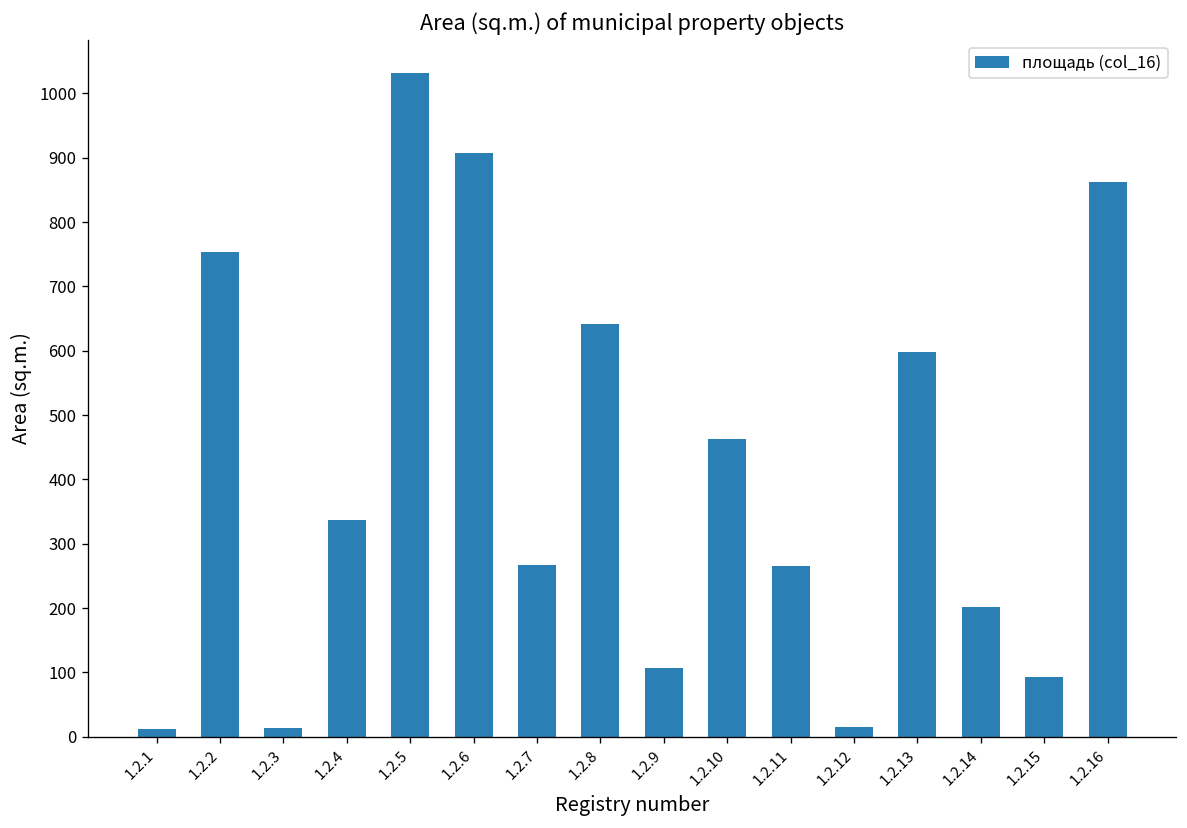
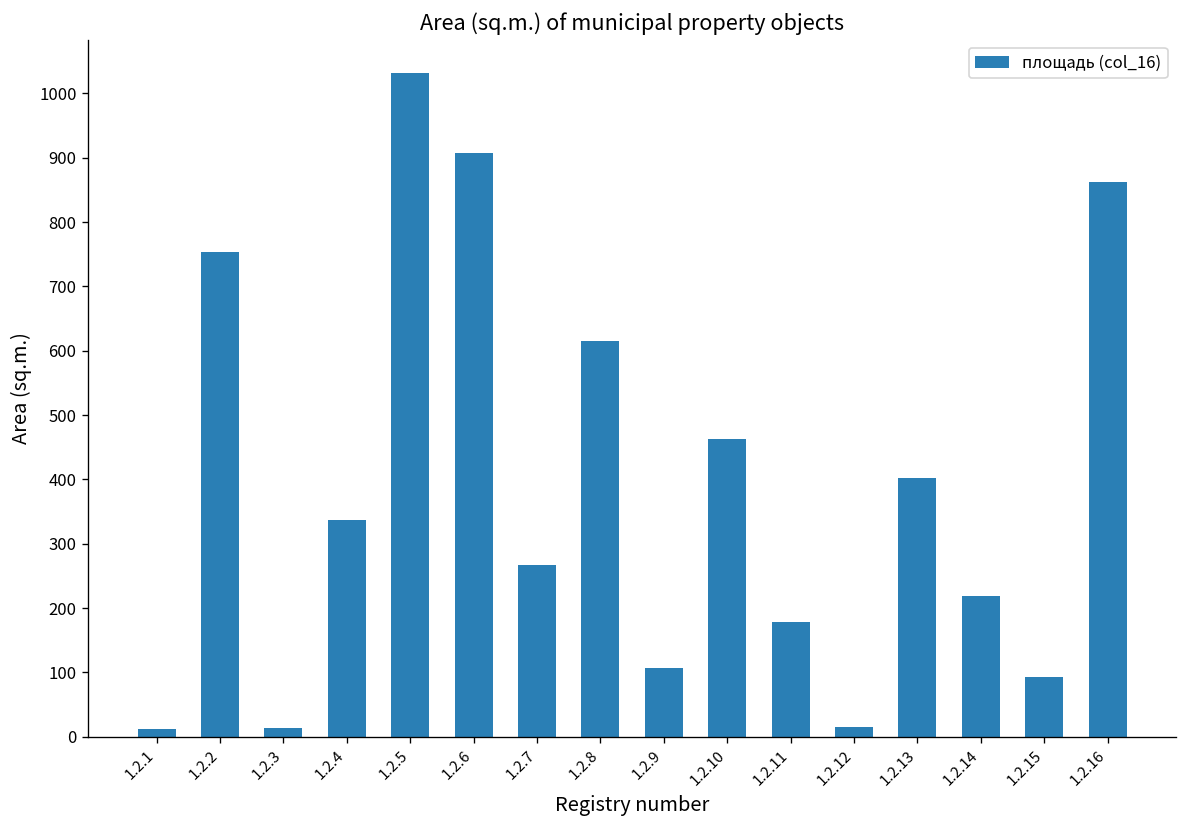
  {
    "1.2.1": 10,
    "1.2.2": 750,
    "1.2.3": 10,
    "1.2.4": 340,
    "1.2.5": 1030,
    "1.2.6": 910,
    "1.2.7": 270,
-   "1.2.8": 640,
+   "1.2.8": 620,
    "1.2.9": 110,
    "1.2.10": 460,
-   "1.2.11": 270,
+   "1.2.11": 180,
    "1.2.12": 10,
-   "1.2.13": 600,
-   "1.2.14": 200,
+   "1.2.13": 400,
+   "1.2.14": 220,
    "1.2.15": 90,
    "1.2.16": 860
  }
